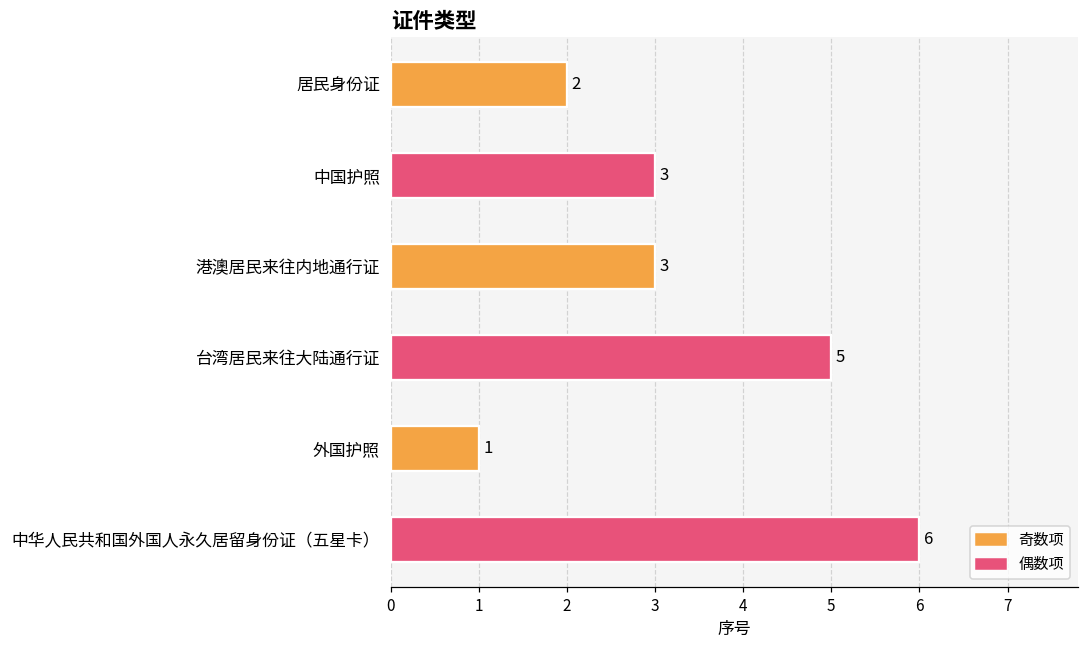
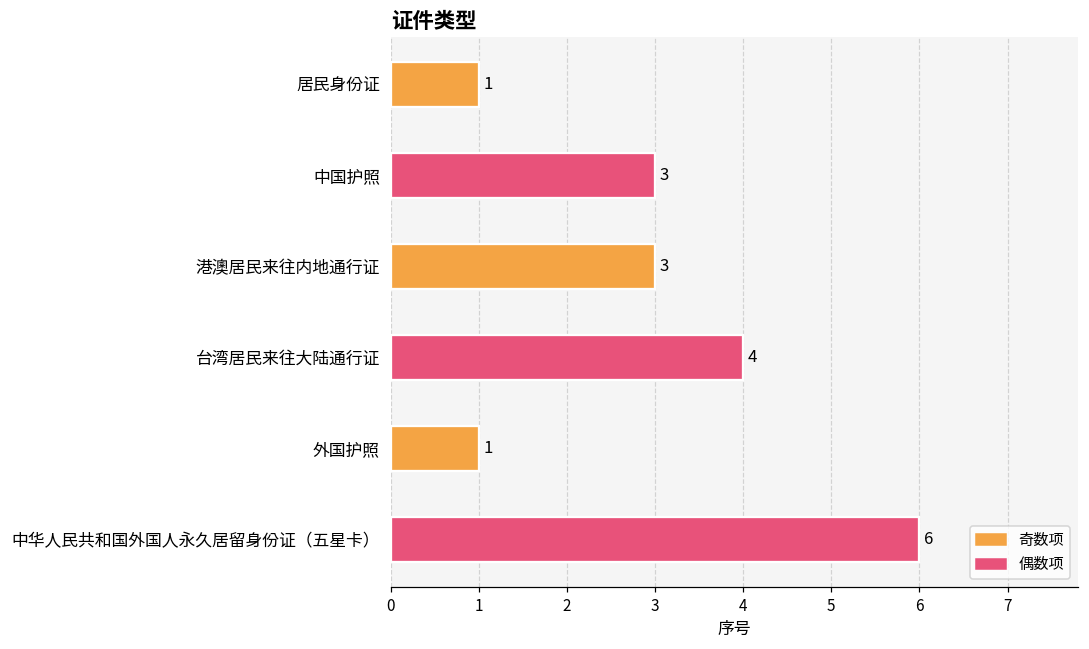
  {
-   "居民身份证": 2,
+   "居民身份证": 1,
    "中国护照": 3,
    "港澳居民来往内地通行证": 3,
-   "台湾居民来往大陆通行证": 5,
+   "台湾居民来往大陆通行证": 4,
    "外国护照": 1,
    "中华人民共和国外国人永久居留身份证（五星卡）": 6
  }
